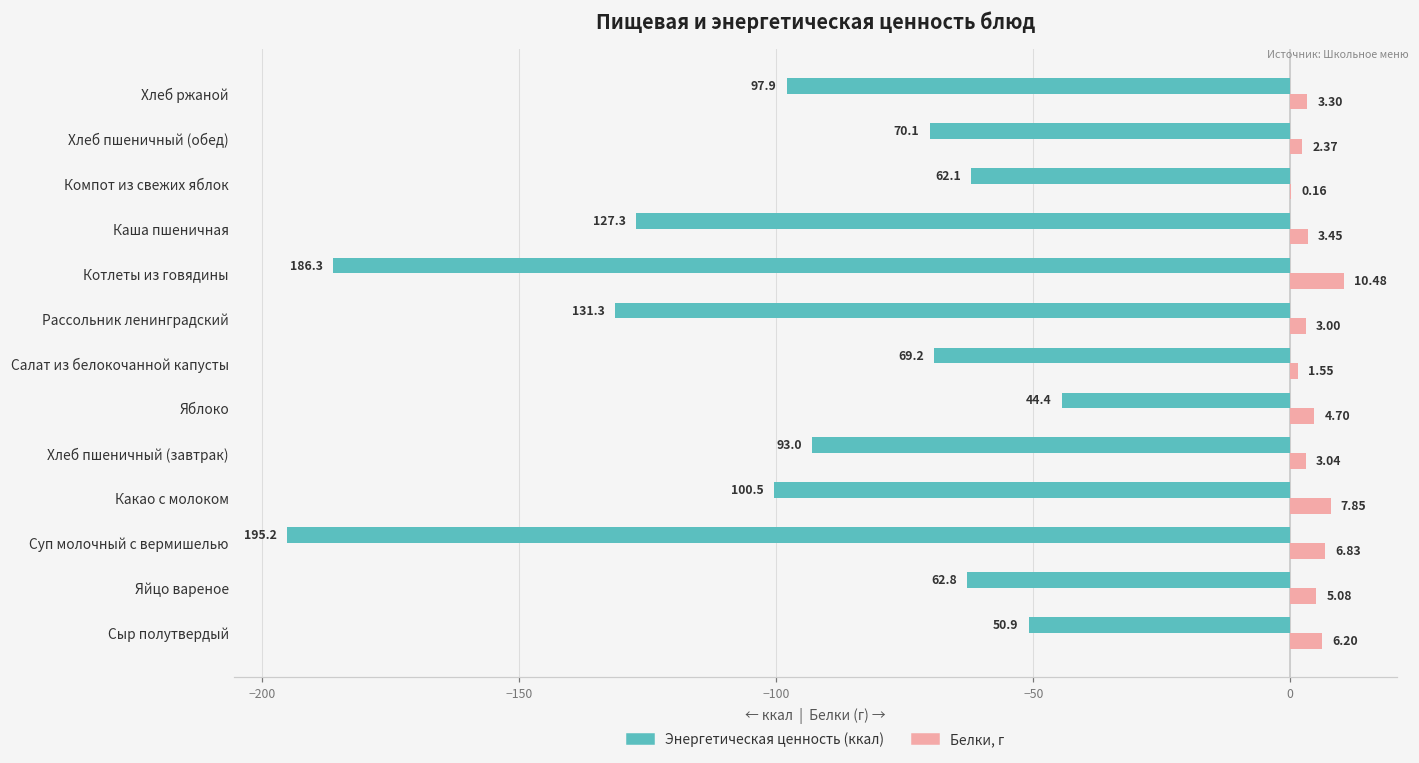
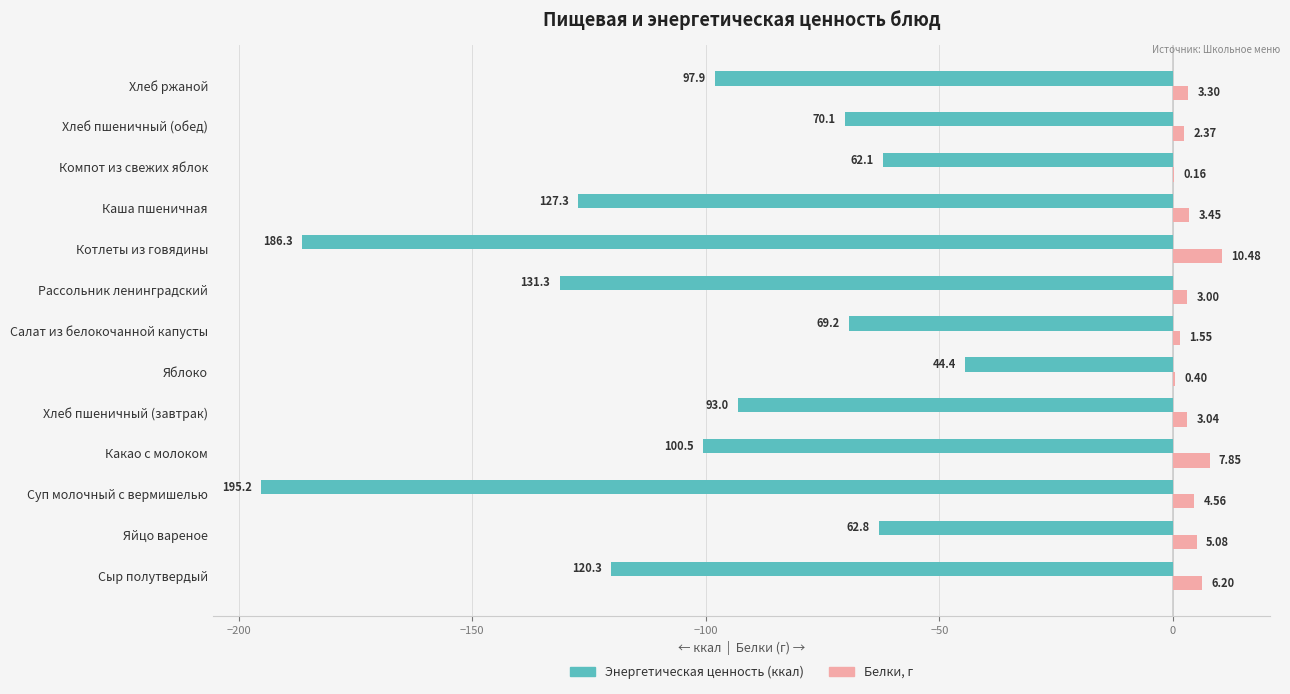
  {
    "Энергетическая ценность (ккал)": {
-     "Сыр полутвердый": 50.9
+     "Сыр полутвердый": 120.3
    },
    "Белки, г": {
      "Хлеб ржаной": 3.30,
      "Хлеб пшеничный (обед)": 2.37,
      "Компот из свежих яблок": 0.16,
      "Каша пшеничная": 3.45,
      "Котлеты из говядины": 10.48,
      "Рассольник ленинградский": 3.00,
      "Салат из белокочанной капусты": 1.55,
-     "Яблоко": 4.70,
+     "Яблоко": 0.40,
      "Хлеб пшеничный (завтрак)": 3.04,
      "Какао с молоком": 7.85,
-     "Суп молочный с вермишелью": 6.83,
+     "Суп молочный с вермишелью": 4.56,
      "Яйцо вареное": 5.08,
      "Сыр полутвердый": 6.20
    }
  }
